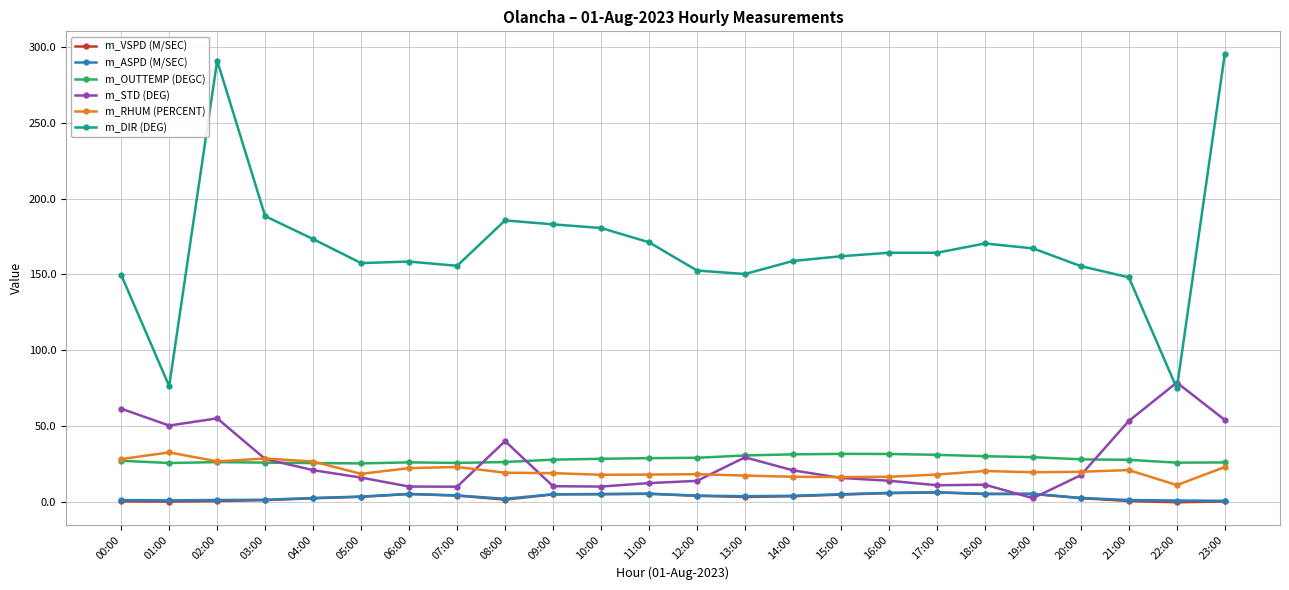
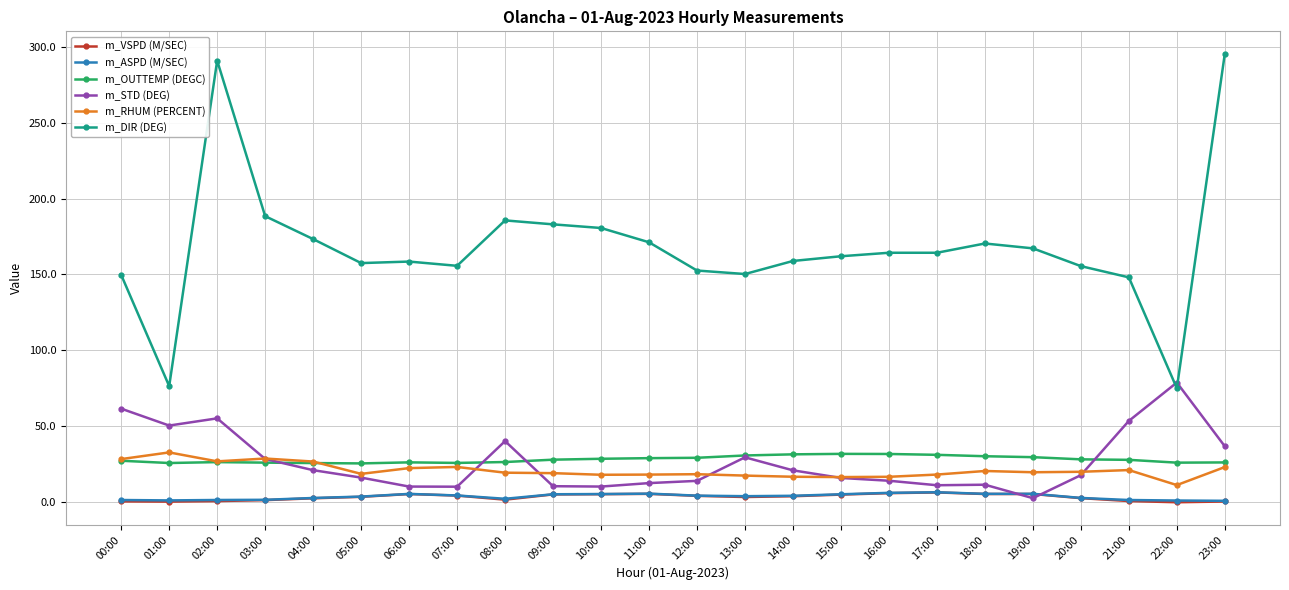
  {
    "m_STD (DEG)": {
      "00:00": 62,
      "01:00": 51,
      "02:00": 55,
      "04:00": 21,
      "05:00": 16,
      "06:00": 10,
      "07:00": 10,
      "08:00": 40,
      "09:00": 11,
      "10:00": 10,
      "11:00": 13,
      "12:00": 14,
      "14:00": 21,
      "16:00": 14,
      "17:00": 11,
      "18:00": 12,
      "19:00": 3,
      "20:00": 18,
      "21:00": 54,
      "22:00": 79,
-     "23:00": 54
+     "23:00": 37
    },
    "m_RHUM (PERCENT)": {
      "01:00": 33,
      "05:00": 19,
      "06:00": 23,
      "07:00": 23,
      "08:00": 20,
      "09:00": 19,
      "10:00": 18,
      "11:00": 18,
      "12:00": 19,
      "13:00": 18,
      "14:00": 17,
      "16:00": 17,
      "17:00": 18,
      "18:00": 21,
      "19:00": 20,
      "20:00": 20,
      "21:00": 21,
      "22:00": 11,
      "23:00": 23
    }
  }
